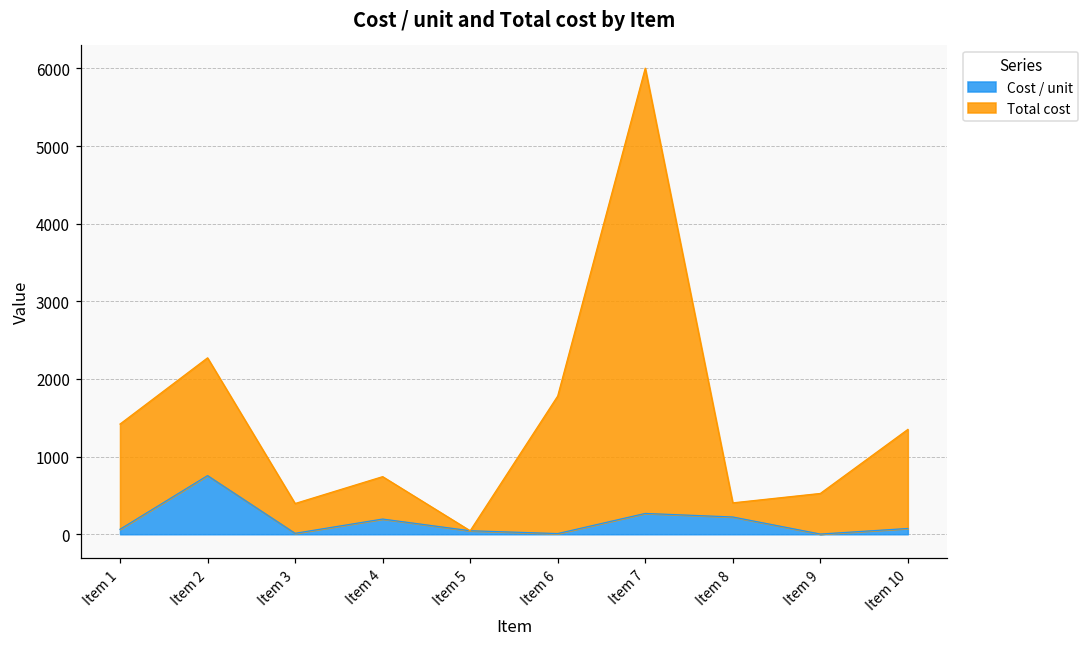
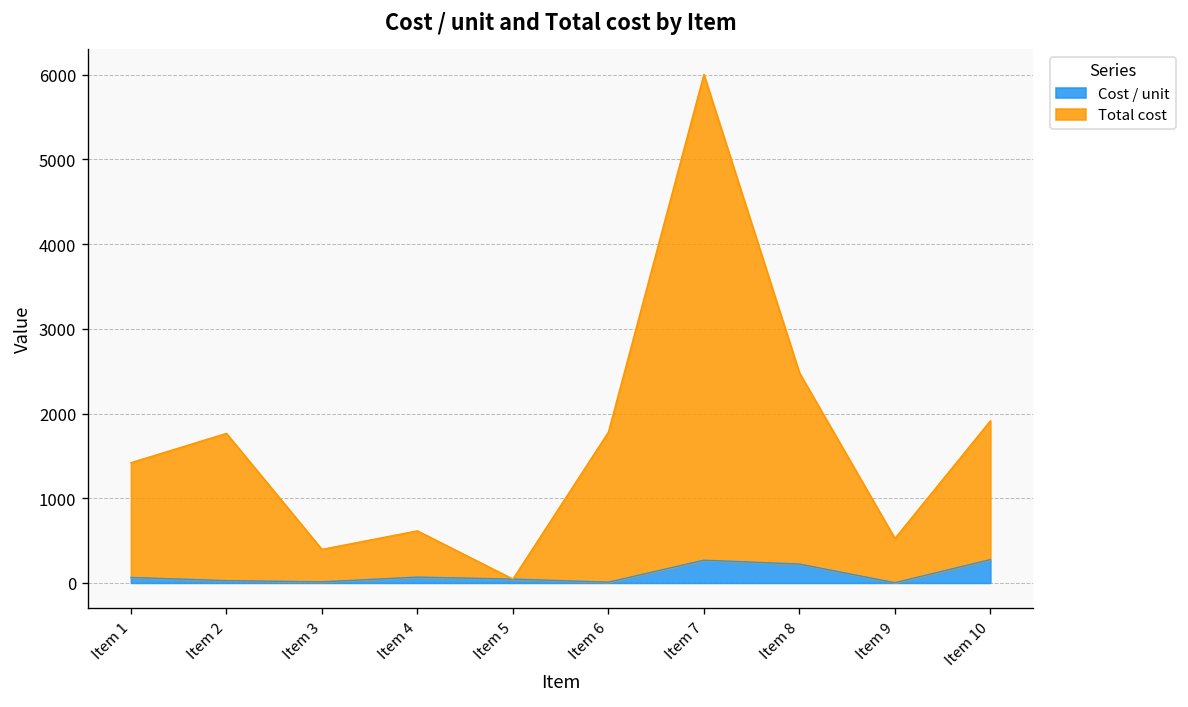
  {
    "Cost / unit": {
      "Item 1": 100,
-     "Item 2": 800,
+     "Item 2": 0,
      "Item 3": 0,
-     "Item 4": 200,
+     "Item 4": 100,
      "Item 6": 0,
      "Item 7": 300,
      "Item 8": 200,
      "Item 9": 0,
-     "Item 10": 100
+     "Item 10": 300
    },
    "Total cost": {
      "Item 1": 1400,
-     "Item 2": 1500,
+     "Item 2": 1700,
      "Item 3": 400,
      "Item 4": 500,
      "Item 6": 1800,
      "Item 7": 5700,
-     "Item 8": 200,
+     "Item 8": 2300,
      "Item 9": 500,
-     "Item 10": 1300
+     "Item 10": 1600
    }
  }
